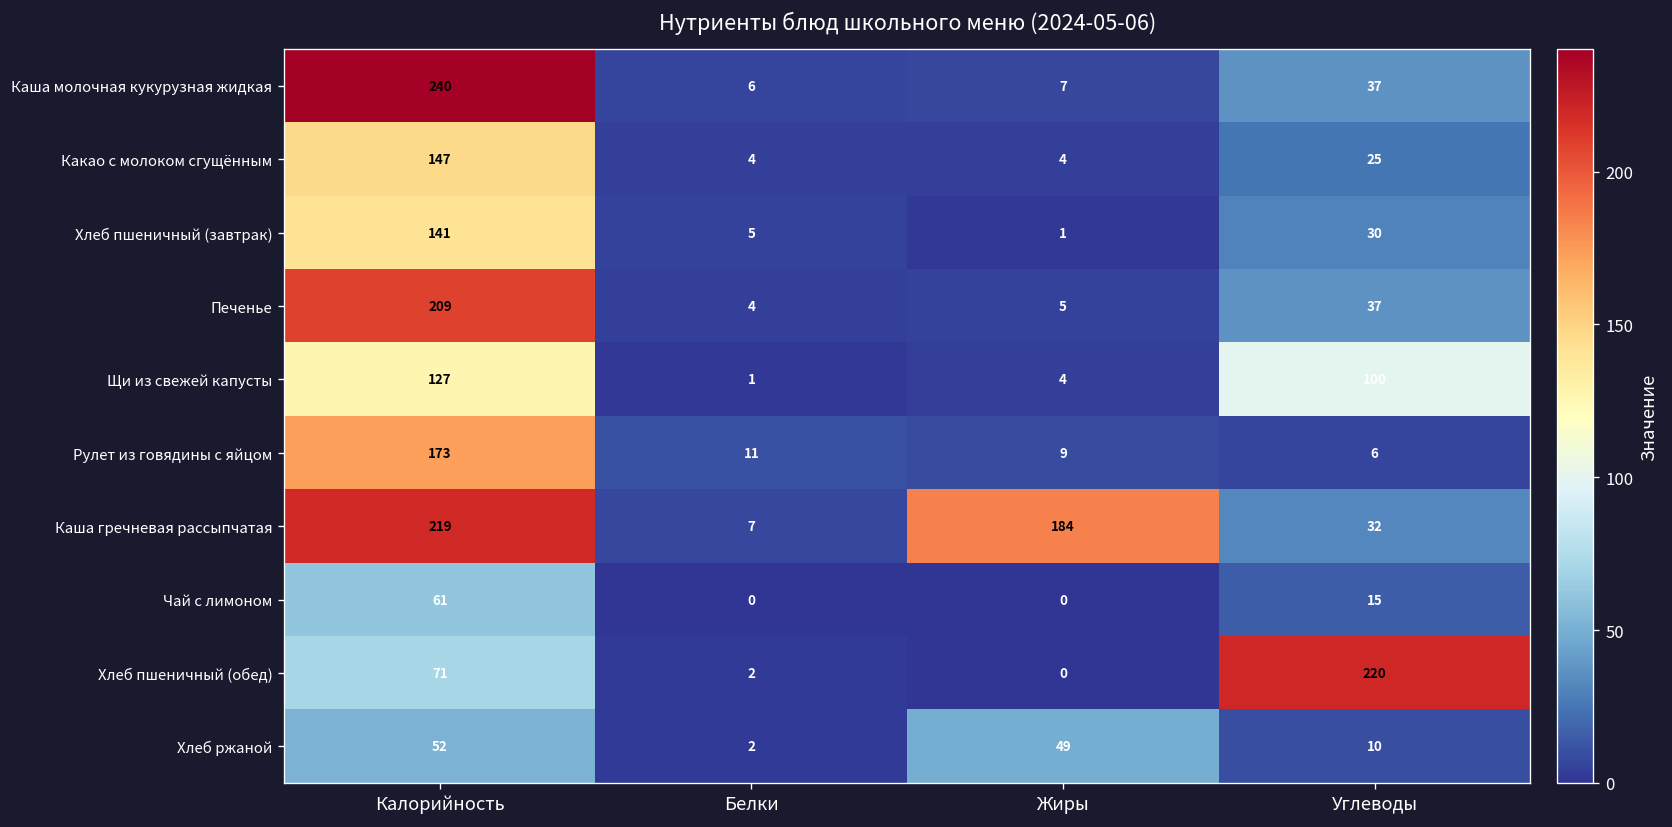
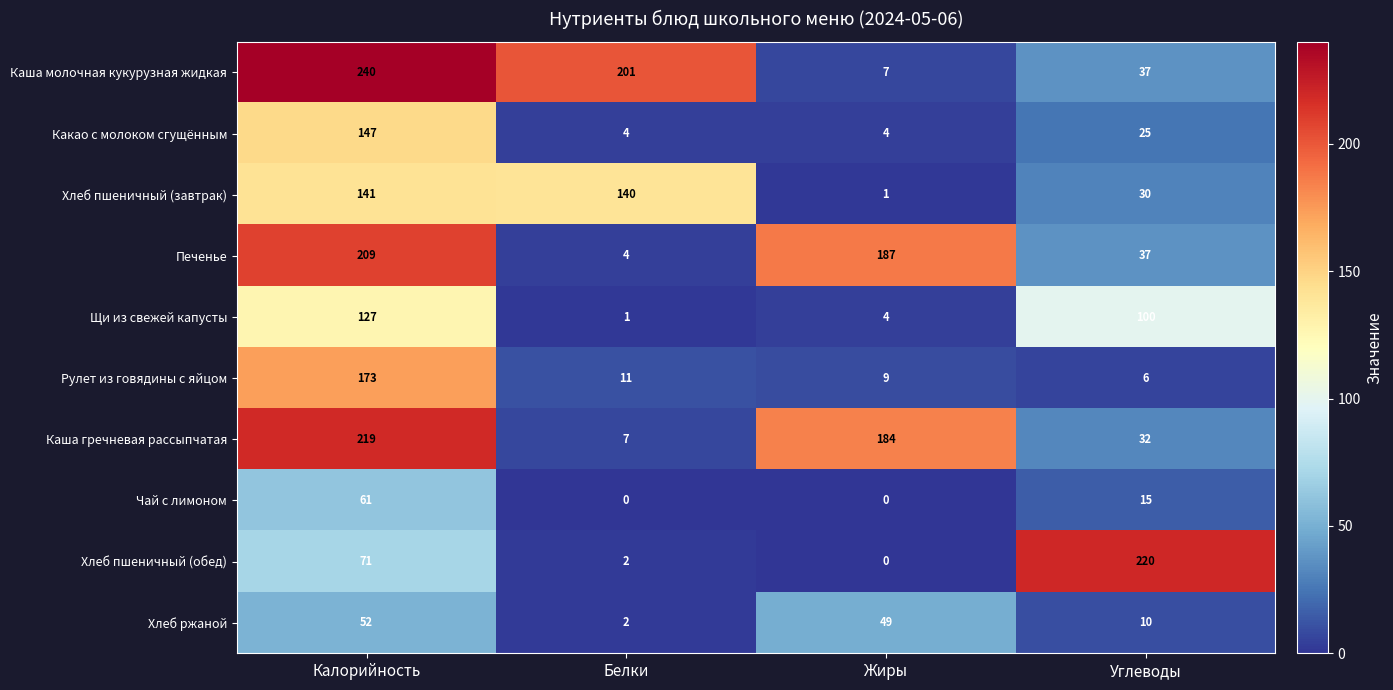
  {
    "Каша молочная кукурузная жидкая": {
      "Калорийность": 240,
-     "Белки": 6,
+     "Белки": 201,
      "Жиры": 7,
      "Углеводы": 37
    },
    "Какао с молоком сгущённым": {
      "Калорийность": 147,
      "Белки": 4,
      "Жиры": 4,
      "Углеводы": 25
    },
    "Хлеб пшеничный (завтрак)": {
      "Калорийность": 141,
-     "Белки": 5,
+     "Белки": 140,
      "Жиры": 1,
      "Углеводы": 30
    },
    "Печенье": {
      "Калорийность": 209,
      "Белки": 4,
-     "Жиры": 5,
+     "Жиры": 187,
      "Углеводы": 37
    },
    "Щи из свежей капусты": {
      "Калорийность": 127,
      "Белки": 1,
      "Жиры": 4
    },
    "Рулет из говядины с яйцом": {
      "Калорийность": 173,
      "Белки": 11,
      "Жиры": 9,
      "Углеводы": 6
    },
    "Каша гречневая рассыпчатая": {
      "Калорийность": 219,
      "Белки": 7,
      "Жиры": 184,
      "Углеводы": 32
    },
    "Чай с лимоном": {
      "Калорийность": 61,
      "Белки": 0,
      "Жиры": 0,
      "Углеводы": 15
    },
    "Хлеб пшеничный (обед)": {
      "Калорийность": 71,
      "Белки": 2,
      "Жиры": 0,
      "Углеводы": 220
    },
    "Хлеб ржаной": {
      "Калорийность": 52,
      "Белки": 2,
      "Жиры": 49,
      "Углеводы": 10
    }
  }
